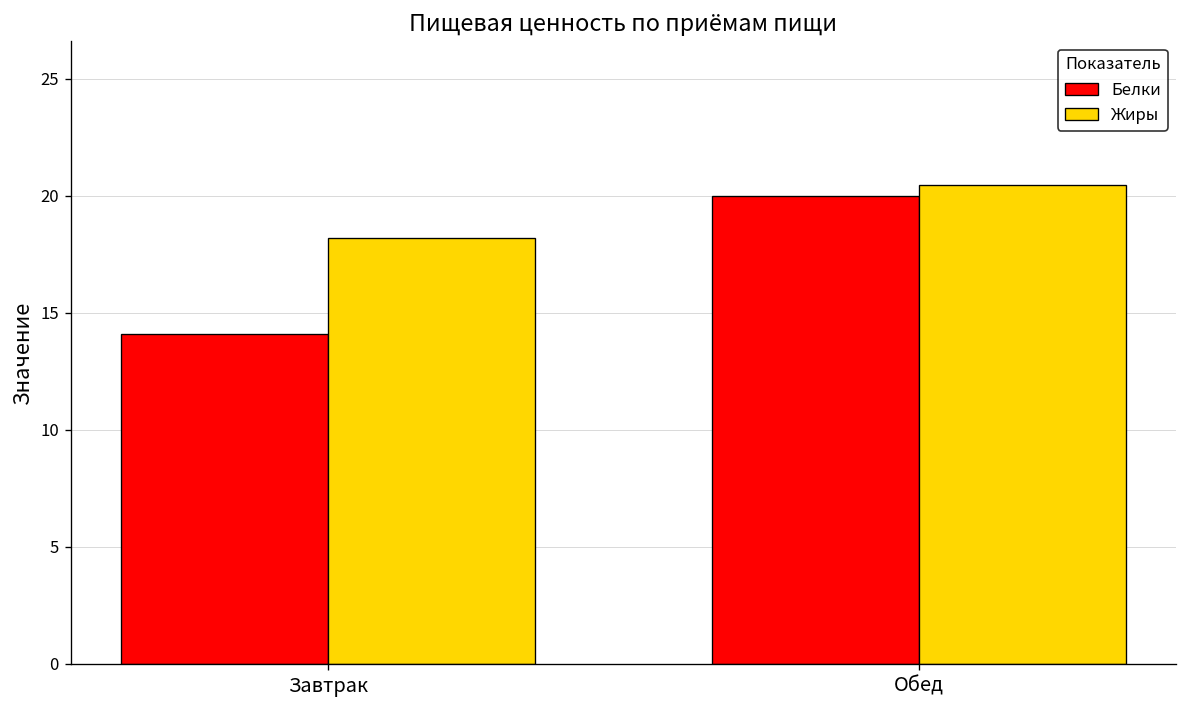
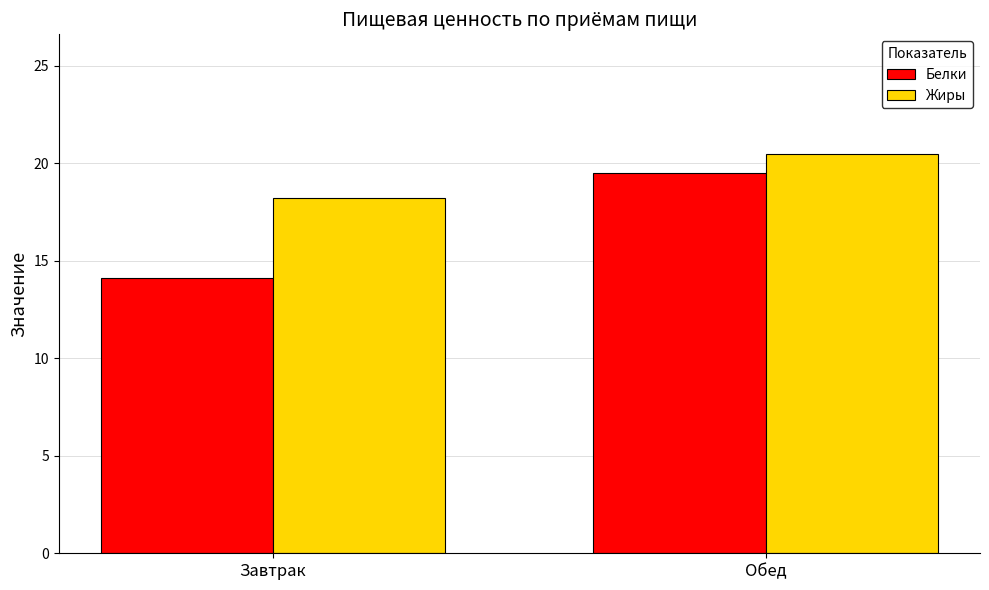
  {
    "Белки": {
      "Завтрак": 14.1,
-     "Обед": 20.0
+     "Обед": 19.5
    },
    "Жиры": {
      "Завтрак": 18.2,
      "Обед": 20.5
    }
  }
